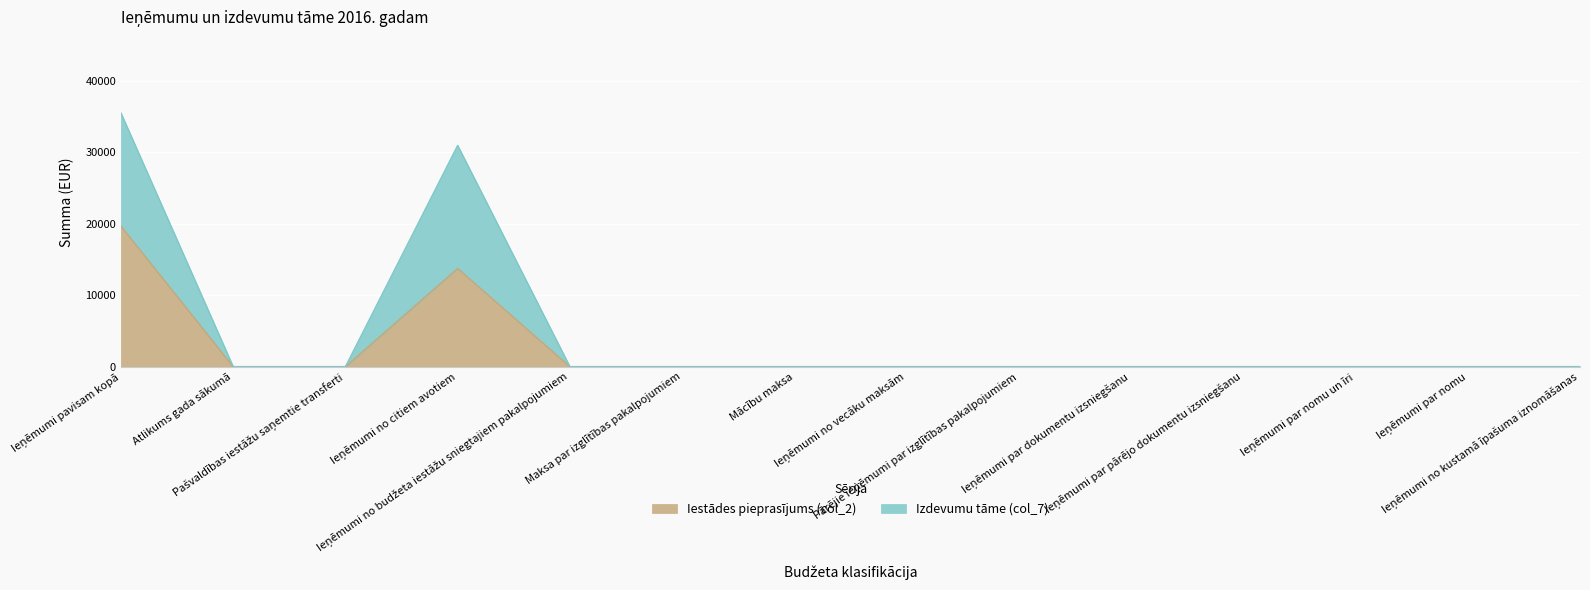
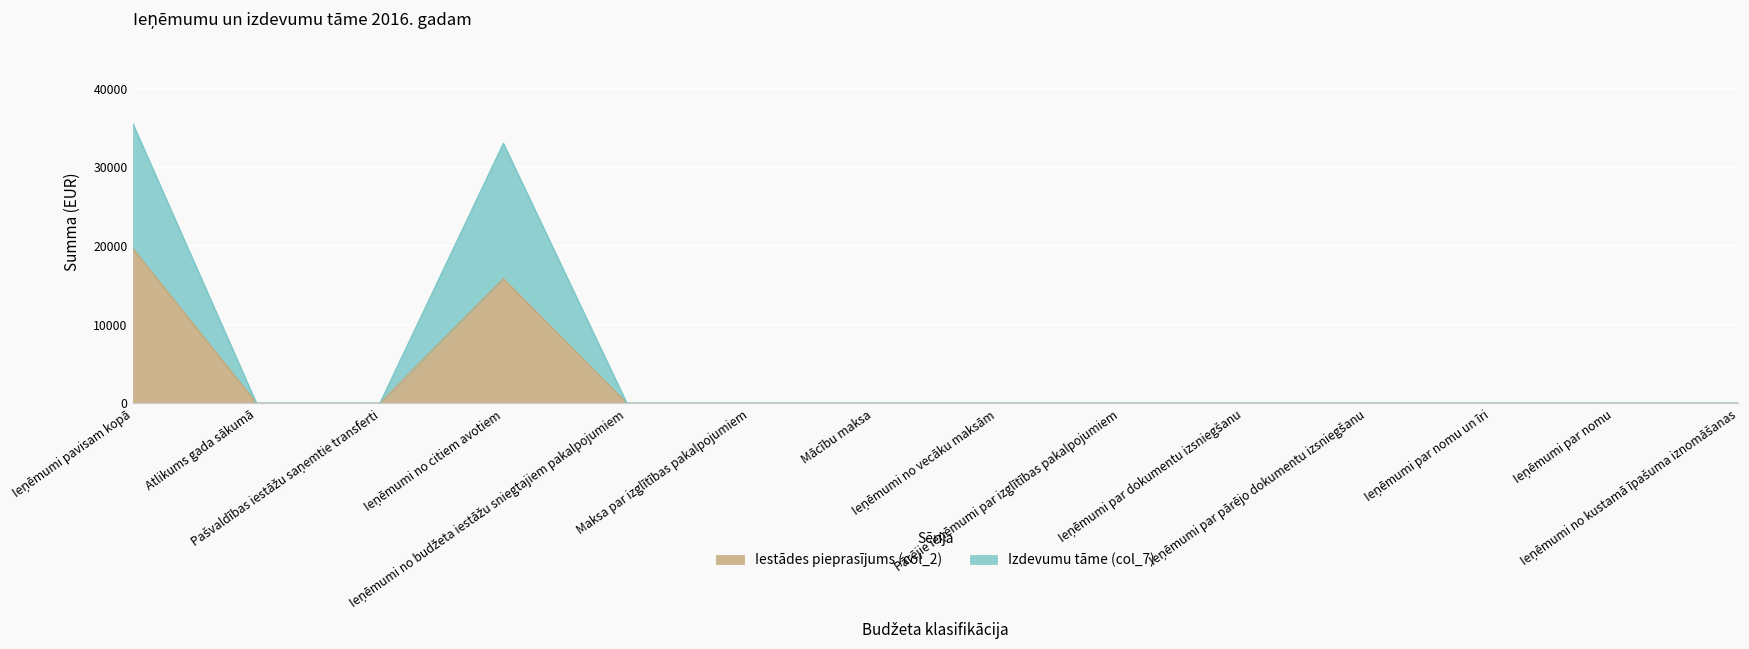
  {
    "Iestādes pieprasījums (col_2)": {
      "Ieņēmumi pavisam kopā": 20000,
-     "Ieņēmumi no citiem avotiem": 14000
+     "Ieņēmumi no citiem avotiem": 16000
    },
    "Izdevumu tāme (col_7)": {
      "Ieņēmumi pavisam kopā": 16000,
      "Ieņēmumi no citiem avotiem": 17000
    }
  }
